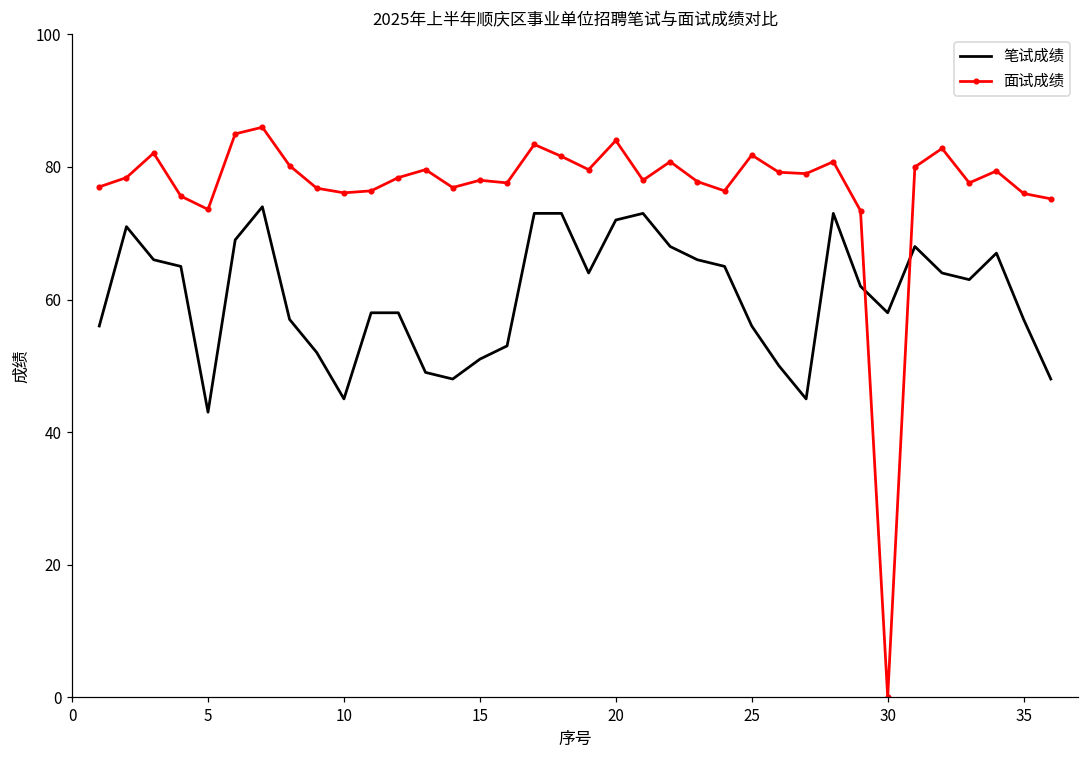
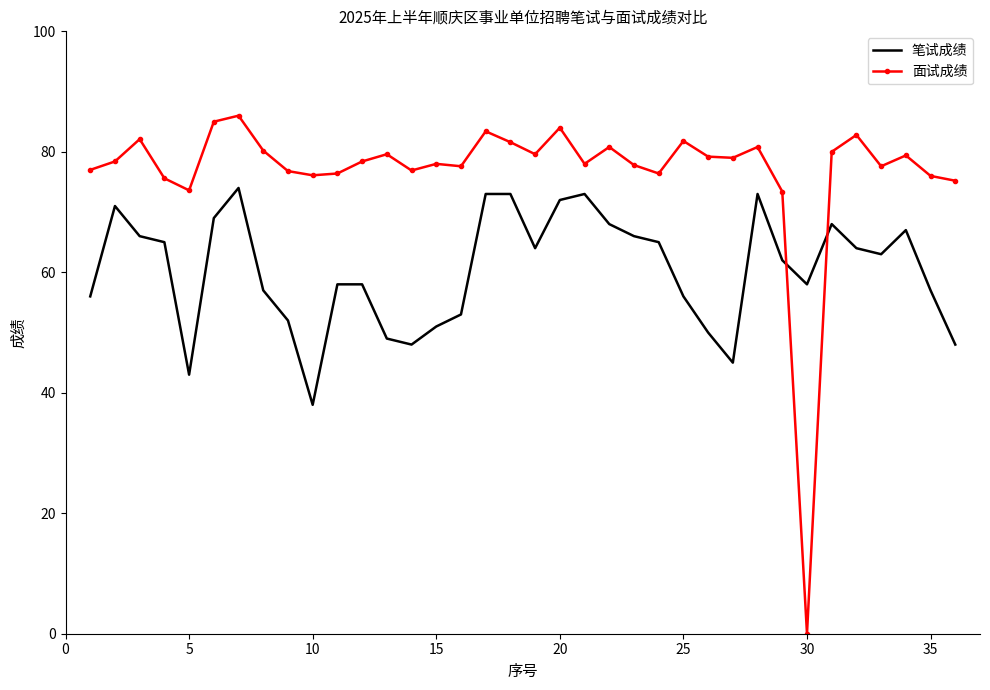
  {
    "笔试成绩": {
      "5": 43,
-     "10": 45,
+     "10": 38,
      "15": 51,
      "20": 72,
      "25": 56,
      "30": 58,
      "35": 57
    },
    "面试成绩": {
      "5": 74,
      "10": 76,
      "15": 78,
      "20": 84,
      "25": 82,
      "30": 0,
      "35": 76
    }
  }
